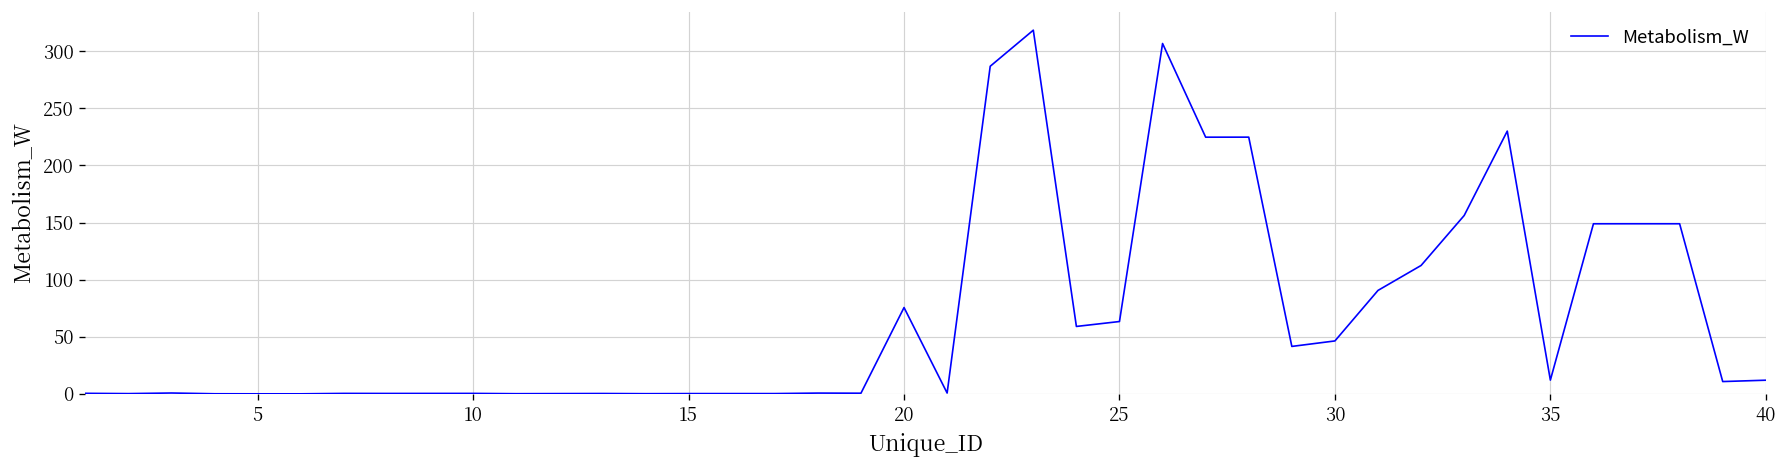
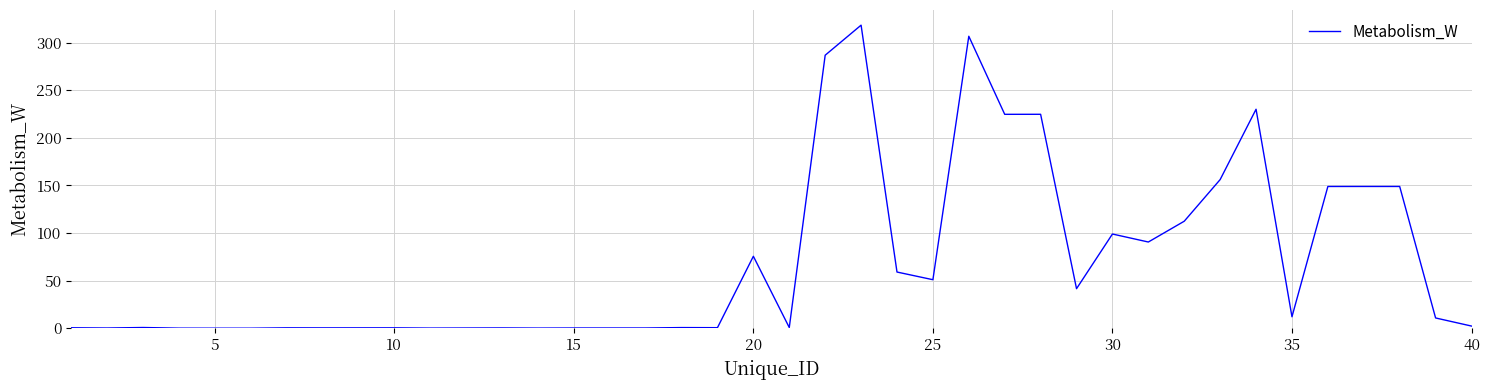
  {
    "5": 0,
    "10": 0,
    "15": 0,
    "20": 80,
-   "25": 60,
-   "30": 50,
+   "25": 50,
+   "30": 100,
    "35": 10,
-   "40": 10
+   "40": 0
  }
